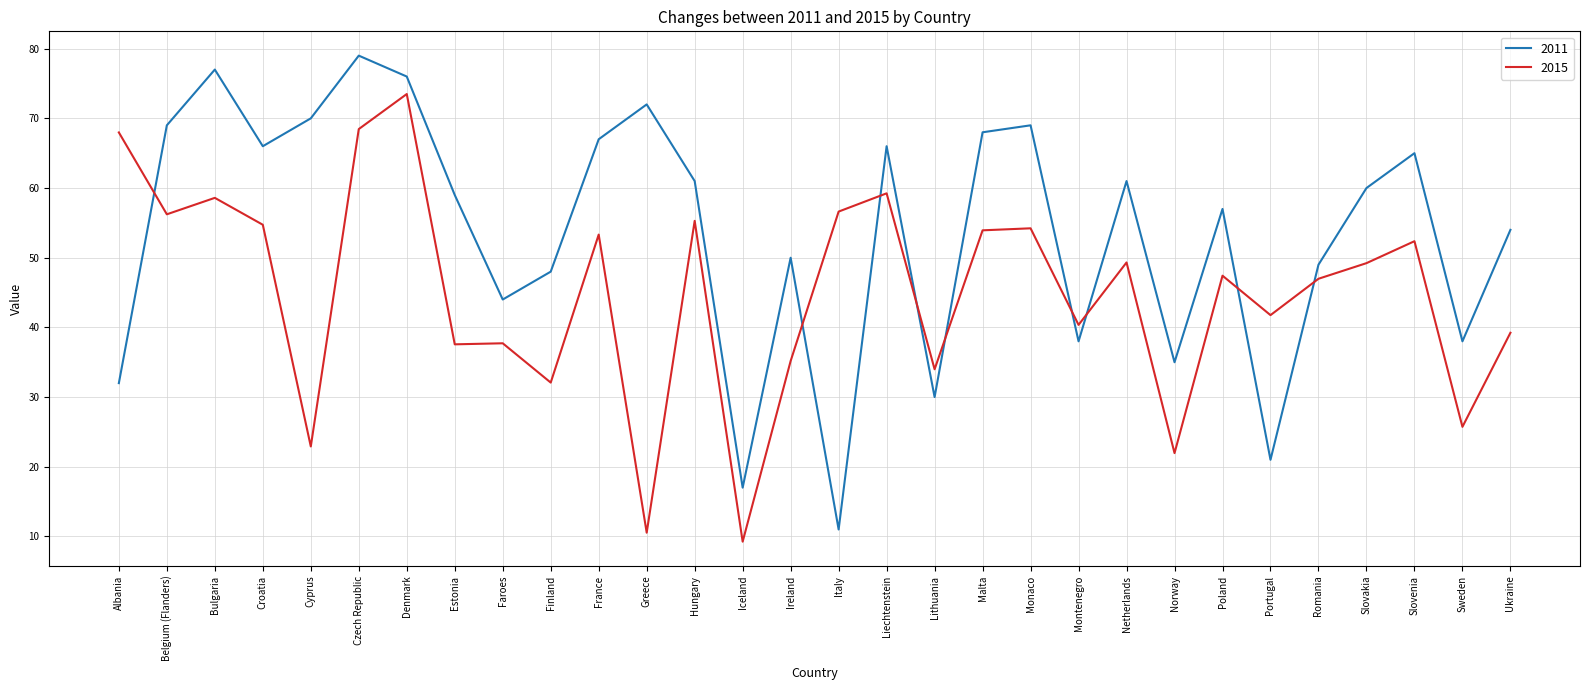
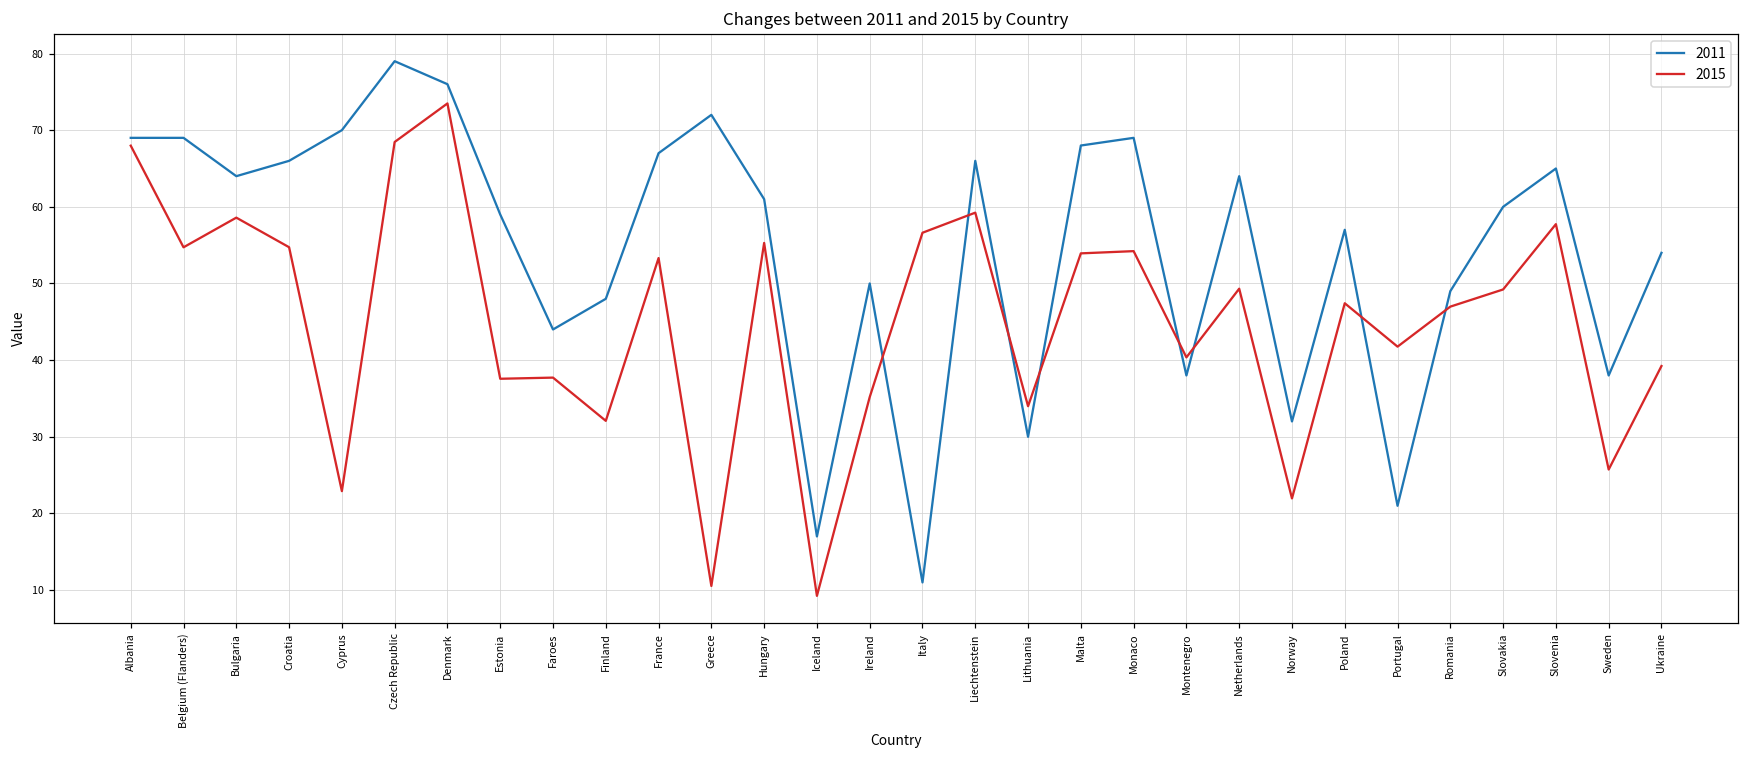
  {
    "2011": {
-     "Albania": 32,
+     "Albania": 69,
      "Belgium (Flanders)": 69,
-     "Bulgaria": 77,
+     "Bulgaria": 64,
      "Croatia": 66,
      "Cyprus": 70,
      "Czech Republic": 79,
      "Denmark": 76,
      "Estonia": 59,
      "Faroes": 44,
      "Finland": 48,
      "France": 67,
      "Greece": 72,
      "Hungary": 61,
      "Iceland": 17,
      "Ireland": 50,
      "Italy": 11,
      "Liechtenstein": 66,
      "Lithuania": 30,
      "Malta": 68,
      "Monaco": 69,
      "Montenegro": 38,
-     "Netherlands": 61,
-     "Norway": 35,
+     "Netherlands": 64,
+     "Norway": 32,
      "Poland": 57,
      "Portugal": 21,
      "Romania": 49,
      "Slovakia": 60,
      "Slovenia": 65,
      "Sweden": 38,
      "Ukraine": 54
    },
    "2015": {
      "Albania": 68,
-     "Belgium (Flanders)": 56,
+     "Belgium (Flanders)": 55,
      "Bulgaria": 59,
      "Croatia": 55,
      "Cyprus": 23,
      "Czech Republic": 68,
      "Denmark": 73,
      "Estonia": 38,
      "Faroes": 38,
      "Finland": 32,
      "France": 53,
      "Greece": 11,
      "Hungary": 55,
      "Iceland": 9,
      "Ireland": 35,
      "Italy": 57,
      "Liechtenstein": 59,
      "Lithuania": 34,
      "Malta": 54,
      "Monaco": 54,
      "Montenegro": 40,
      "Netherlands": 49,
      "Norway": 22,
      "Poland": 47,
      "Portugal": 42,
      "Romania": 47,
      "Slovakia": 49,
-     "Slovenia": 52,
+     "Slovenia": 58,
      "Sweden": 26,
      "Ukraine": 39
    }
  }
